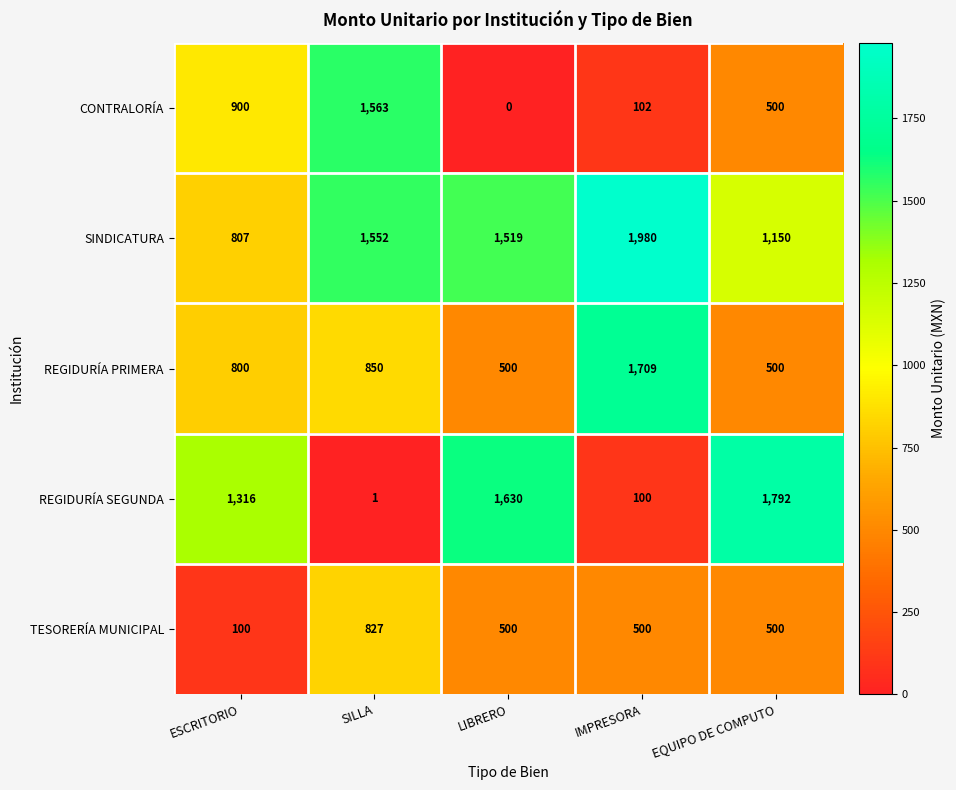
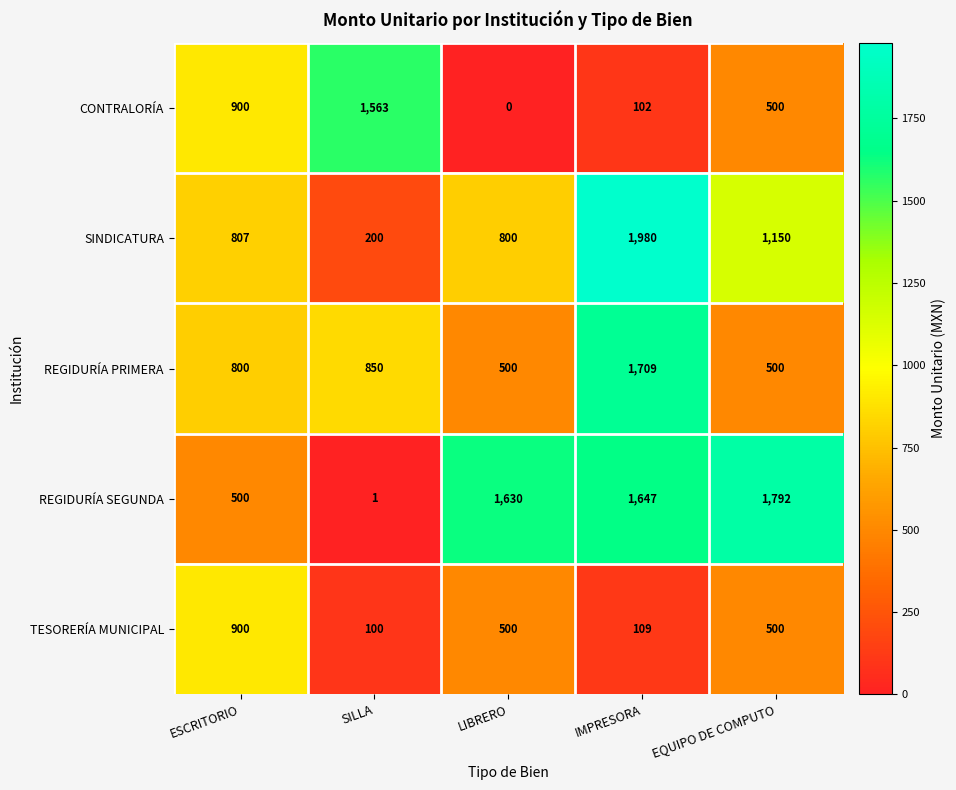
  {
    "CONTRALORÍA": {
      "ESCRITORIO": "900",
      "SILLA": "1,563",
      "LIBRERO": "0",
      "IMPRESORA": "102",
      "EQUIPO DE COMPUTO": "500"
    },
    "SINDICATURA": {
      "ESCRITORIO": "807",
-     "SILLA": "1,552",
-     "LIBRERO": "1,519",
+     "SILLA": "200",
+     "LIBRERO": "800",
      "IMPRESORA": "1,980",
      "EQUIPO DE COMPUTO": "1,150"
    },
    "REGIDURÍA PRIMERA": {
      "ESCRITORIO": "800",
      "SILLA": "850",
      "LIBRERO": "500",
      "IMPRESORA": "1,709",
      "EQUIPO DE COMPUTO": "500"
    },
    "REGIDURÍA SEGUNDA": {
-     "ESCRITORIO": "1,316",
+     "ESCRITORIO": "500",
      "SILLA": "1",
      "LIBRERO": "1,630",
-     "IMPRESORA": "100",
+     "IMPRESORA": "1,647",
      "EQUIPO DE COMPUTO": "1,792"
    },
    "TESORERÍA MUNICIPAL": {
-     "ESCRITORIO": "100",
-     "SILLA": "827",
+     "ESCRITORIO": "900",
+     "SILLA": "100",
      "LIBRERO": "500",
-     "IMPRESORA": "500",
+     "IMPRESORA": "109",
      "EQUIPO DE COMPUTO": "500"
    }
  }
